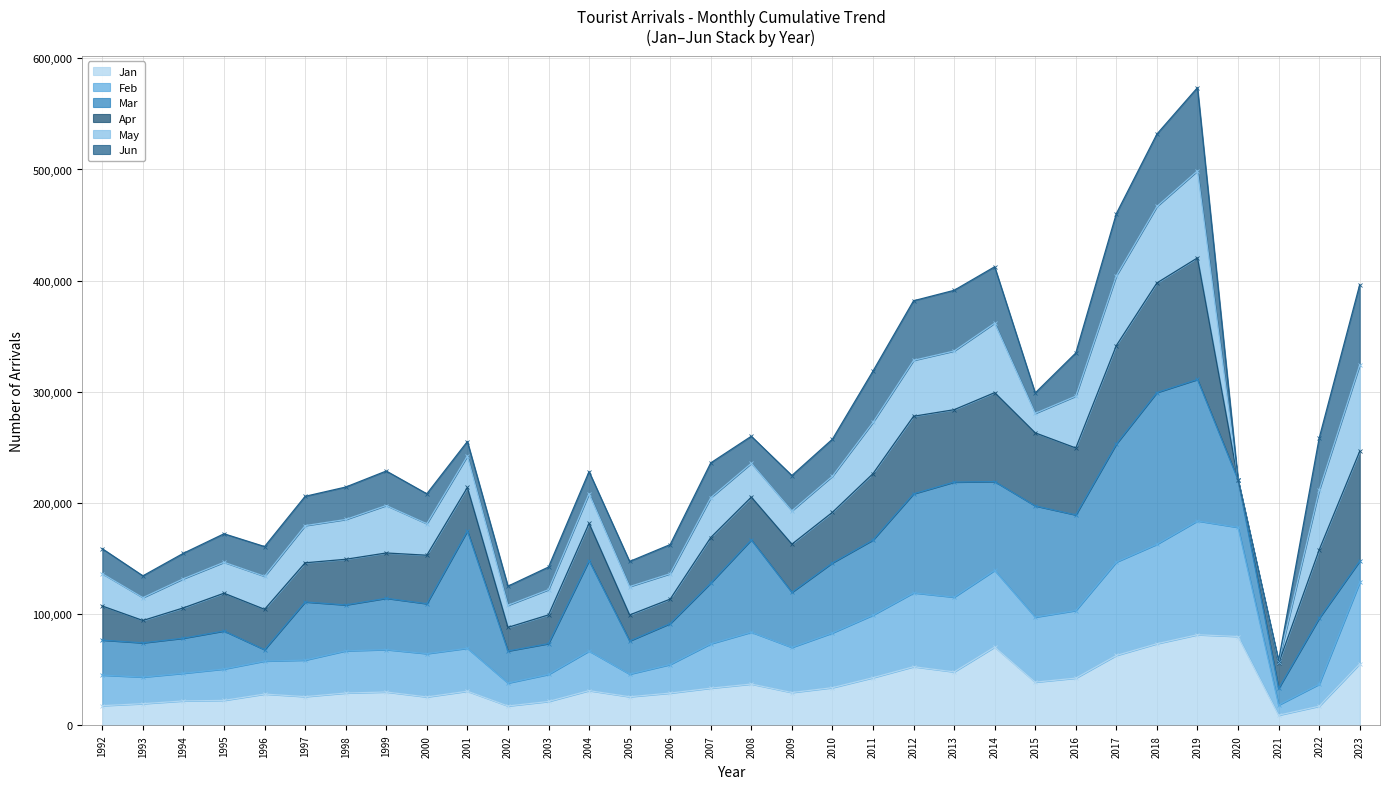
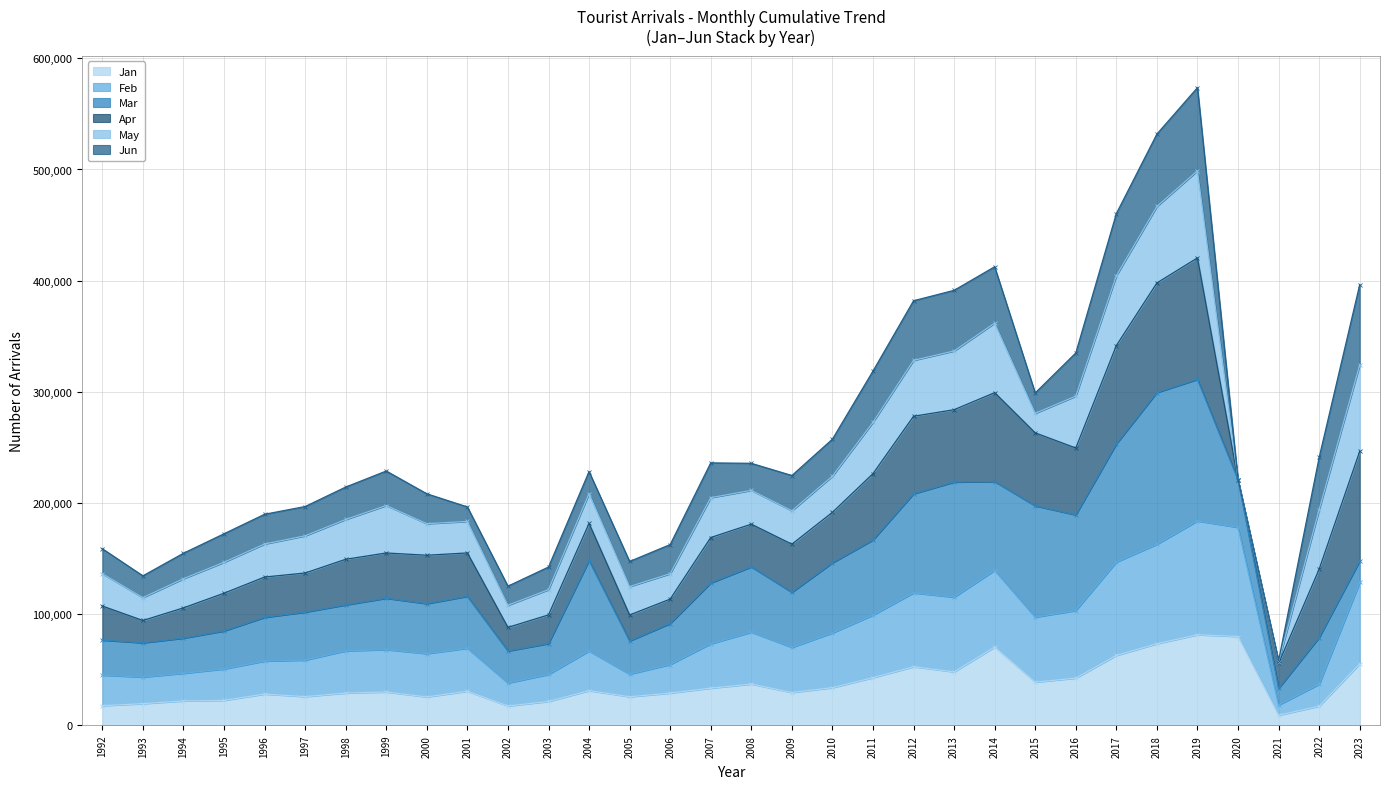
  {
    "Mar": {
      "1992": "32,000",
      "1993": "31,000",
      "1994": "32,000",
      "1995": "34,000",
-     "1996": "10,000",
-     "1997": "52,000",
+     "1996": "39,000",
+     "1997": "43,000",
      "1998": "41,000",
      "1999": "46,000",
      "2000": "45,000",
-     "2001": "106,000",
+     "2001": "47,000",
      "2002": "29,000",
      "2003": "28,000",
      "2004": "81,000",
      "2005": "30,000",
      "2006": "37,000",
      "2007": "55,000",
-     "2008": "83,000",
+     "2008": "59,000",
      "2009": "50,000",
      "2010": "63,000",
      "2011": "68,000",
      "2012": "89,000",
      "2013": "104,000",
      "2014": "80,000",
      "2015": "100,000",
      "2016": "86,000",
      "2017": "106,000",
      "2018": "137,000",
      "2019": "127,000",
      "2021": "15,000",
-     "2022": "59,000",
+     "2022": "42,000",
      "2023": "19,000"
    }
  }
